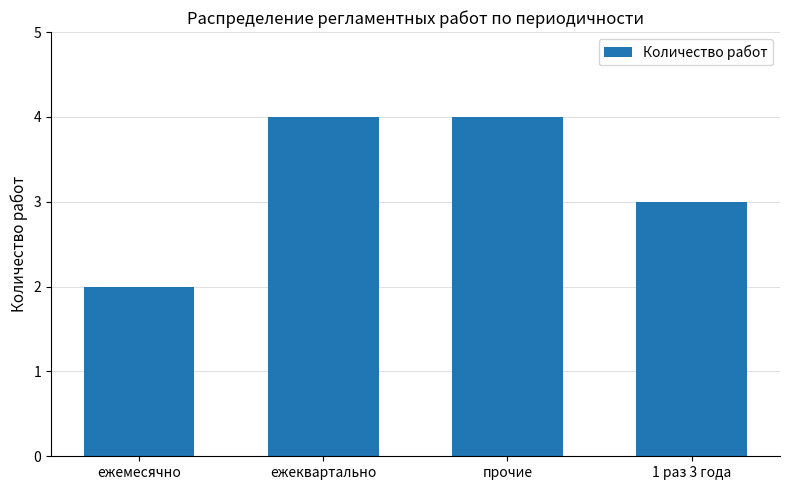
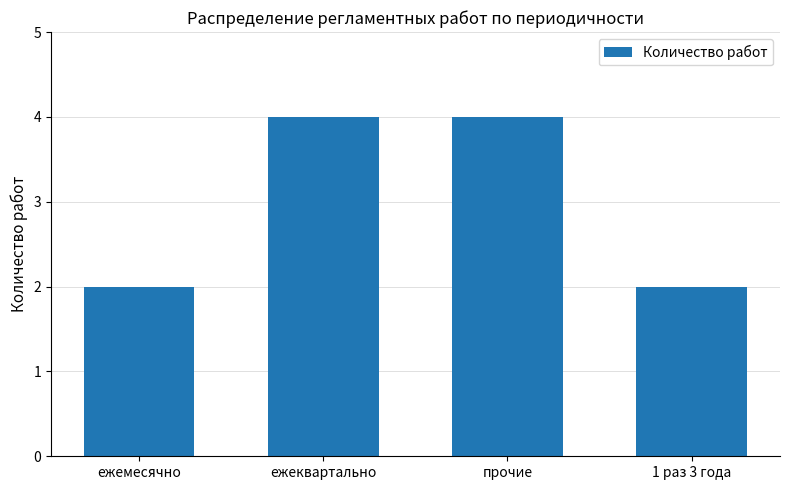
  {
    "ежемесячно": 2,
    "ежеквартально": 4,
    "прочие": 4,
-   "1 раз 3 года": 3
+   "1 раз 3 года": 2
  }
